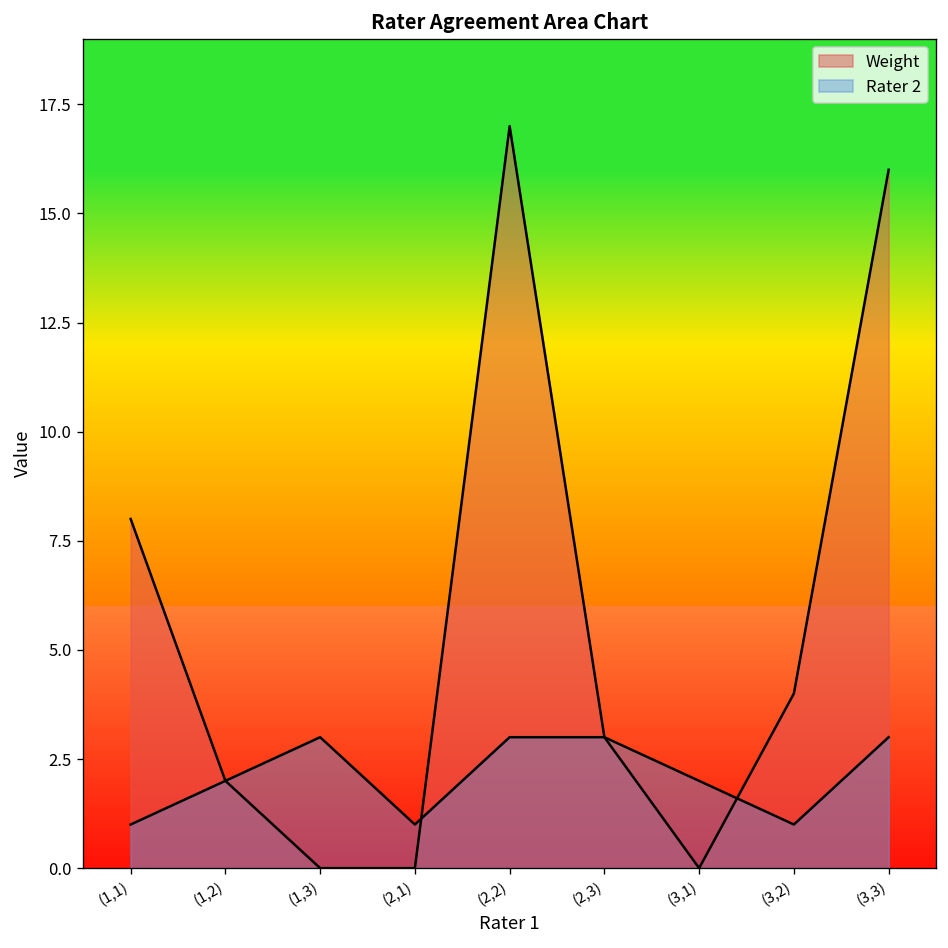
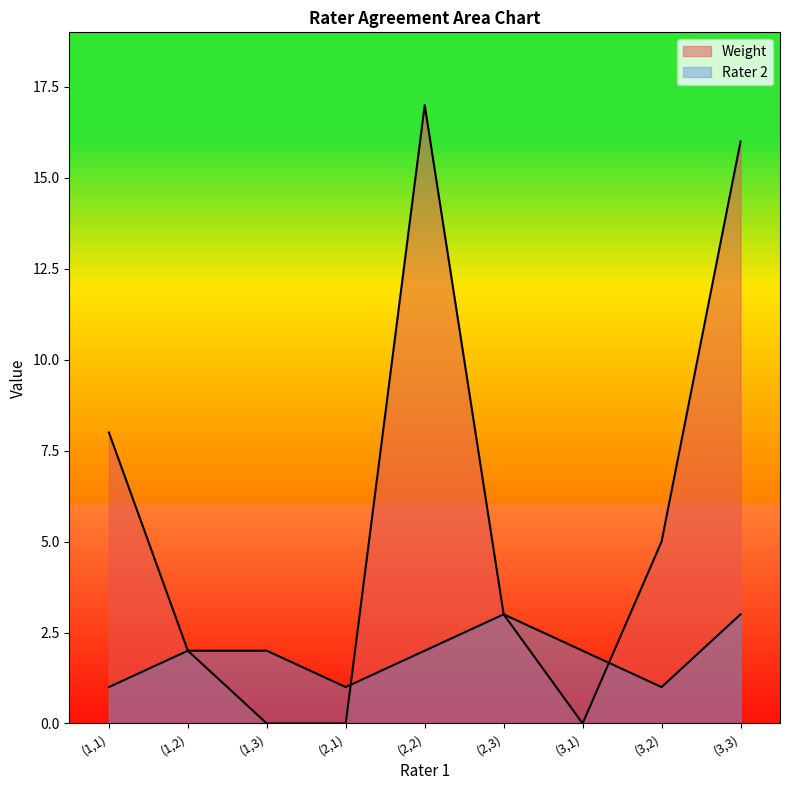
  {
    "Weight": {
      "(1,1)": 8,
      "(1,3)": 0,
      "(2,1)": 0,
      "(2,2)": 17,
      "(3,1)": 0,
-     "(3,2)": 4,
+     "(3,2)": 5,
      "(3,3)": 16
    },
    "Rater 2": {
      "(1,1)": 1,
-     "(1,3)": 3,
+     "(1,3)": 2,
      "(2,1)": 1,
-     "(2,2)": 3,
+     "(2,2)": 2,
      "(3,1)": 2,
      "(3,2)": 1,
      "(3,3)": 3
    }
  }
